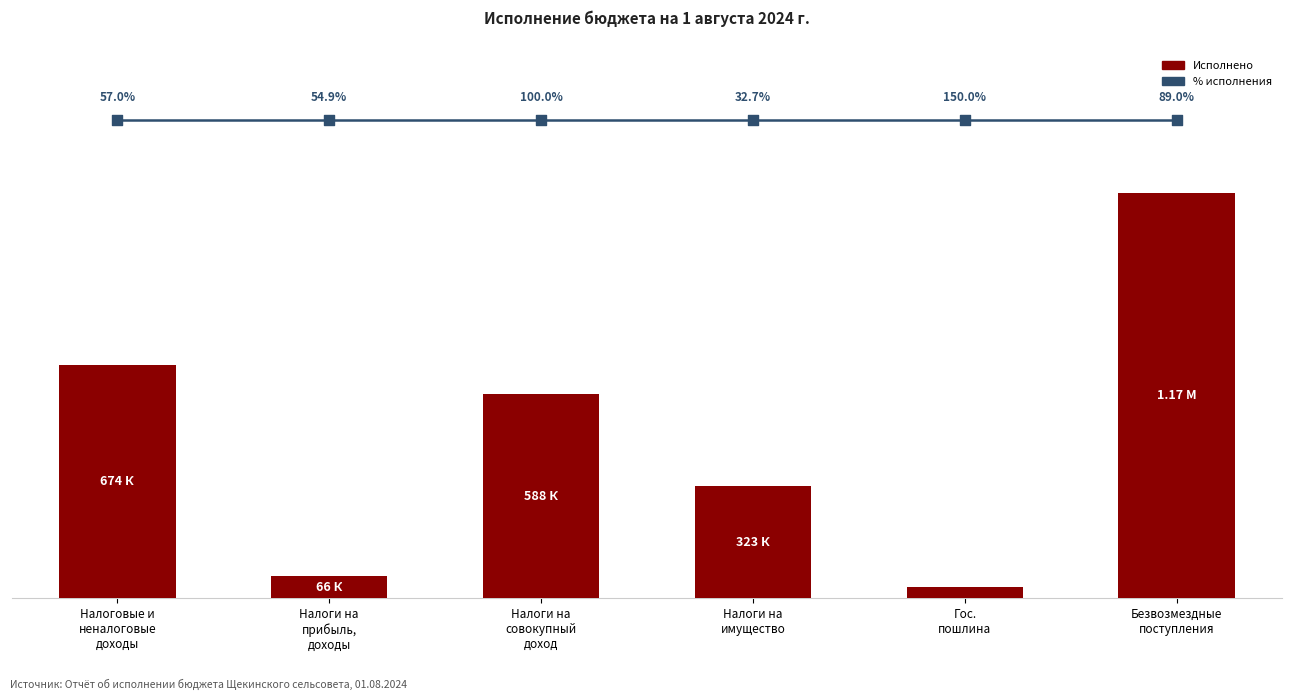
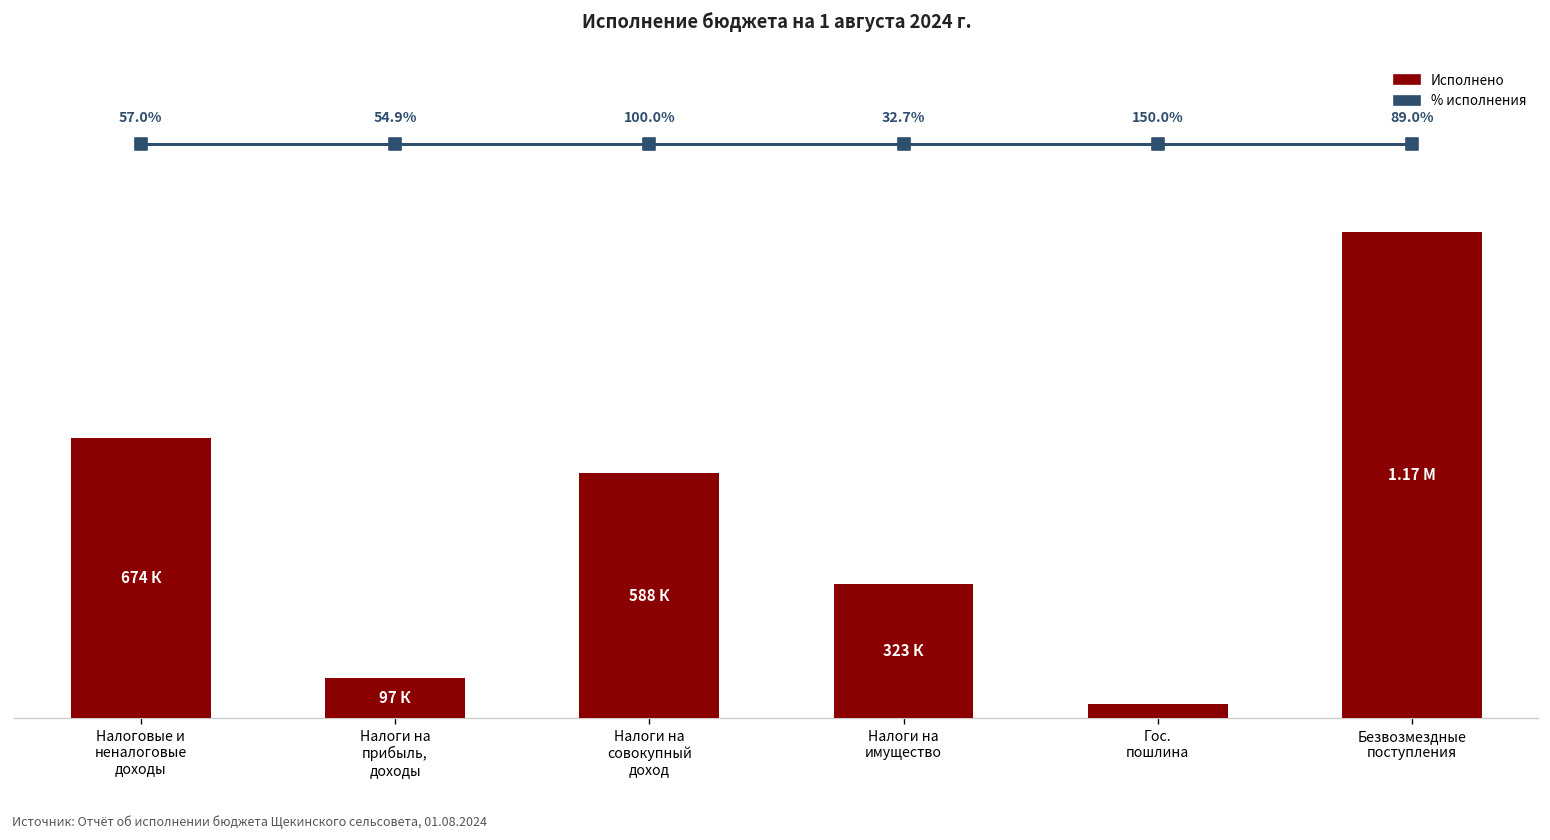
  {
    "Исполнено": {
-     "Налоги на прибыль, доходы": 66
+     "Налоги на прибыль, доходы": 97
    }
  }
